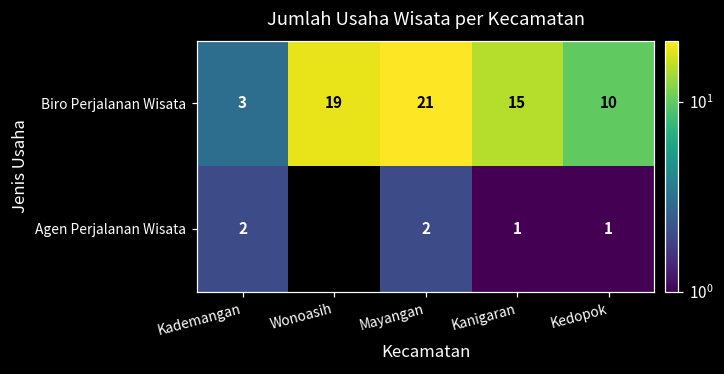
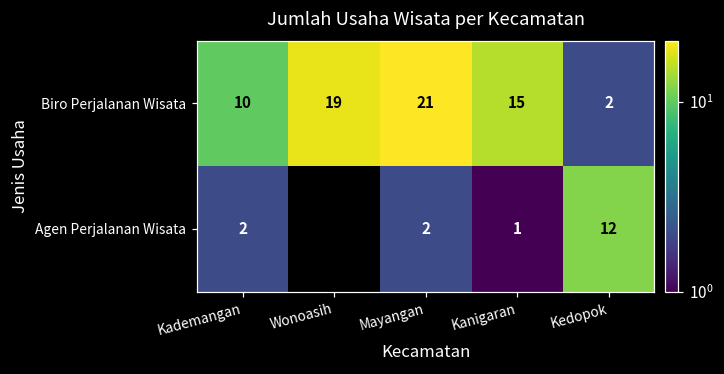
  {
    "Biro Perjalanan Wisata": {
-     "Kademangan": 3,
+     "Kademangan": 10,
      "Wonoasih": 19,
      "Mayangan": 21,
      "Kanigaran": 15,
-     "Kedopok": 10
+     "Kedopok": 2
    },
    "Agen Perjalanan Wisata": {
      "Kademangan": 2,
      "Mayangan": 2,
      "Kanigaran": 1,
-     "Kedopok": 1
+     "Kedopok": 12
    }
  }
